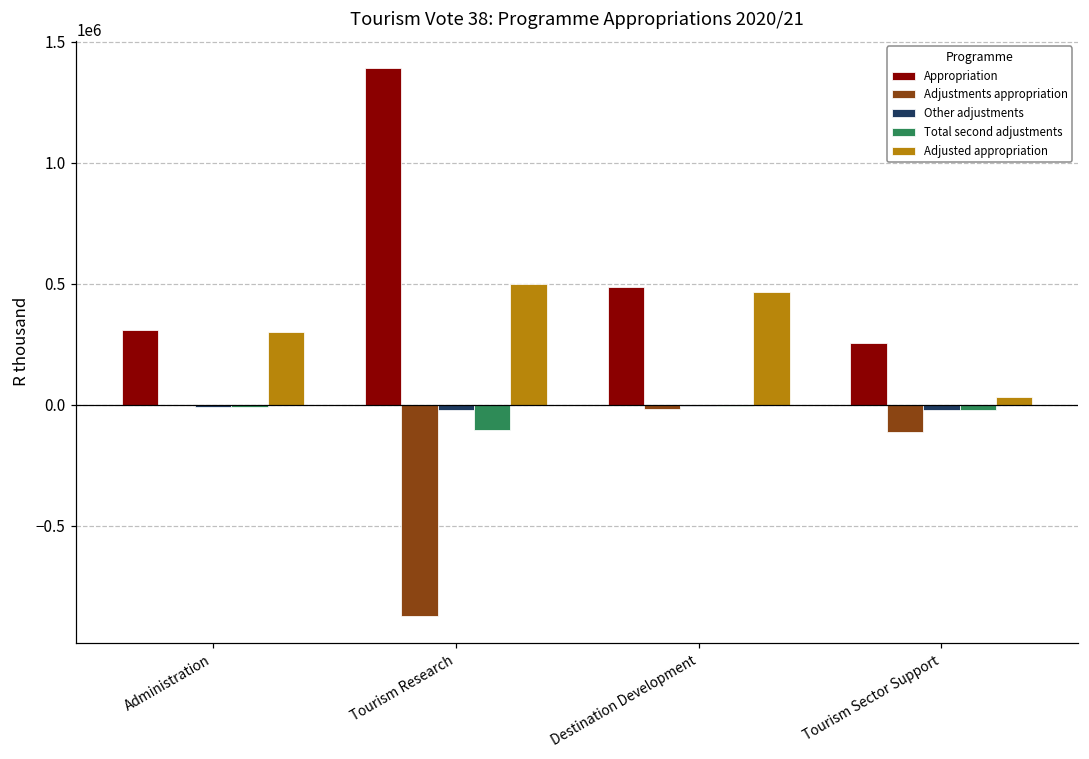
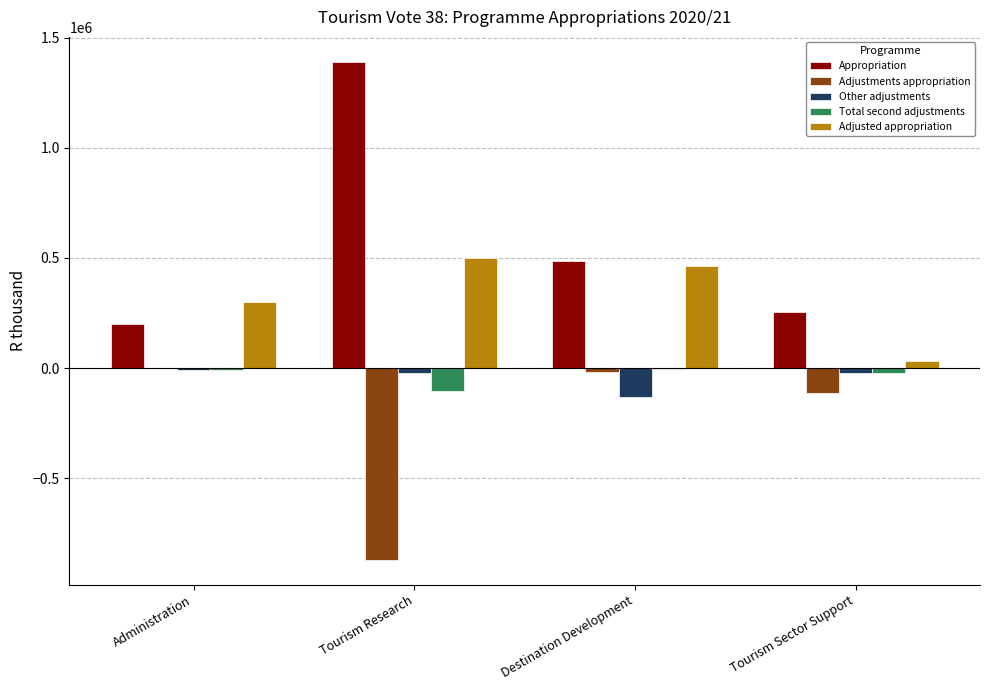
  {
    "Appropriation": {
-     "Administration": 310000,
+     "Administration": 200000,
      "Tourism Research": 1390000,
      "Destination Development": 490000,
      "Tourism Sector Support": 250000
    },
    "Adjustments appropriation": {
      "Tourism Research": -870000,
      "Destination Development": -20000,
      "Tourism Sector Support": -110000
    },
    "Other adjustments": {
      "Tourism Research": -20000,
-     "Destination Development": 0,
+     "Destination Development": -130000,
      "Tourism Sector Support": -20000
    },
    "Total second adjustments": {
      "Tourism Research": -100000,
      "Tourism Sector Support": -20000
    },
    "Adjusted appropriation": {
      "Administration": 300000,
      "Tourism Research": 500000,
      "Destination Development": 470000,
      "Tourism Sector Support": 30000
    }
  }
